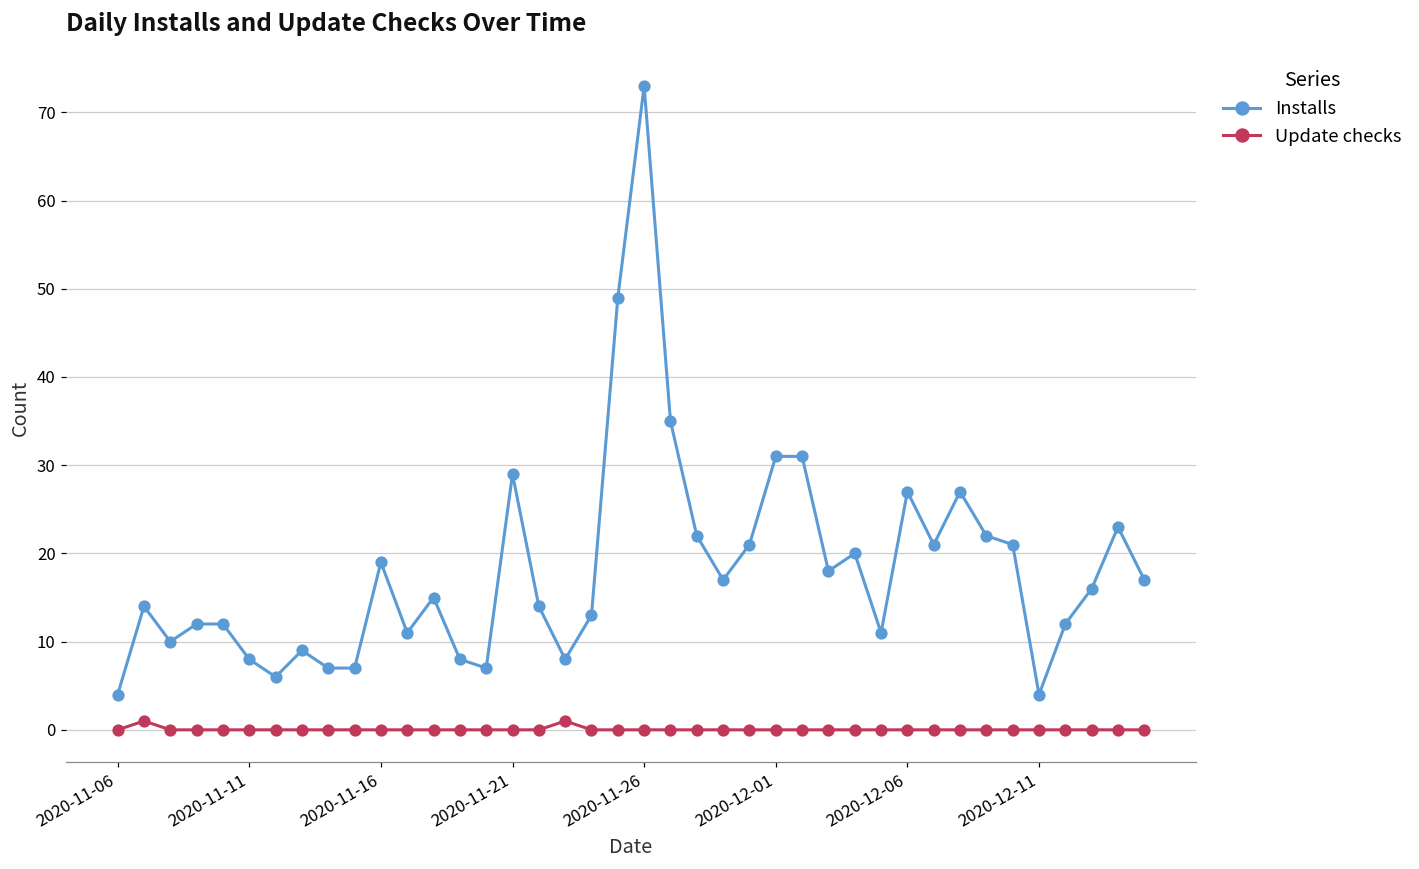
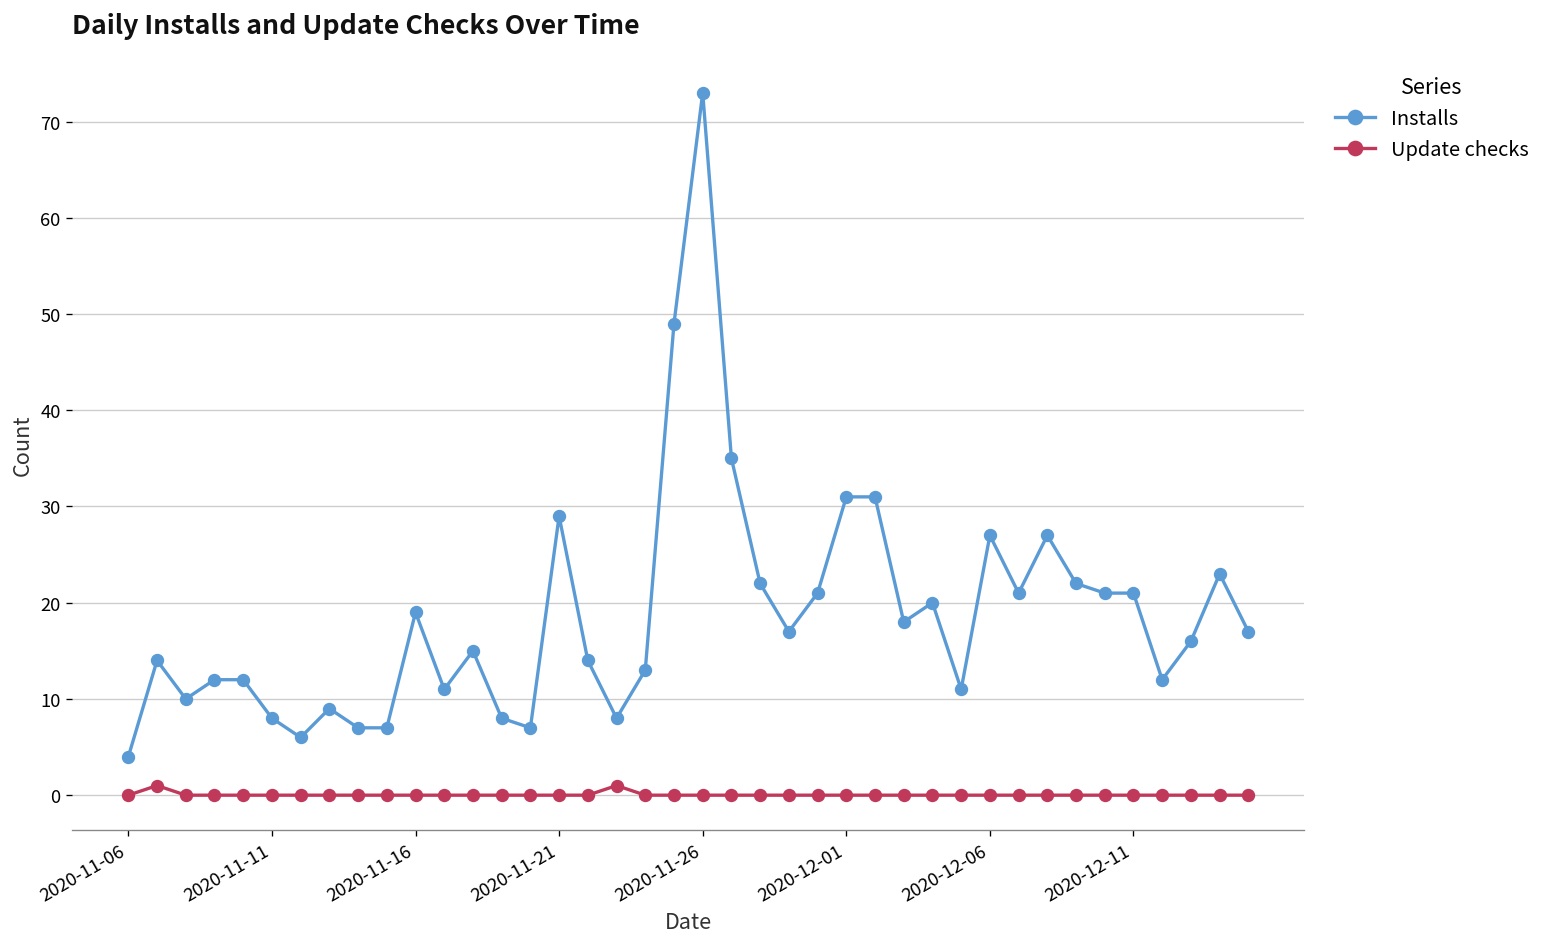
  {
    "Installs": {
      "2020-11-06": 4,
      "2020-11-11": 8,
      "2020-11-16": 19,
      "2020-11-21": 29,
      "2020-11-26": 73,
      "2020-12-01": 31,
      "2020-12-06": 27,
-     "2020-12-11": 4
+     "2020-12-11": 21
    },
    "Update checks": {
      "2020-11-06": 0,
      "2020-11-11": 0,
      "2020-11-16": 0,
      "2020-11-21": 0,
      "2020-11-26": 0,
      "2020-12-01": 0,
      "2020-12-06": 0,
      "2020-12-11": 0
    }
  }
